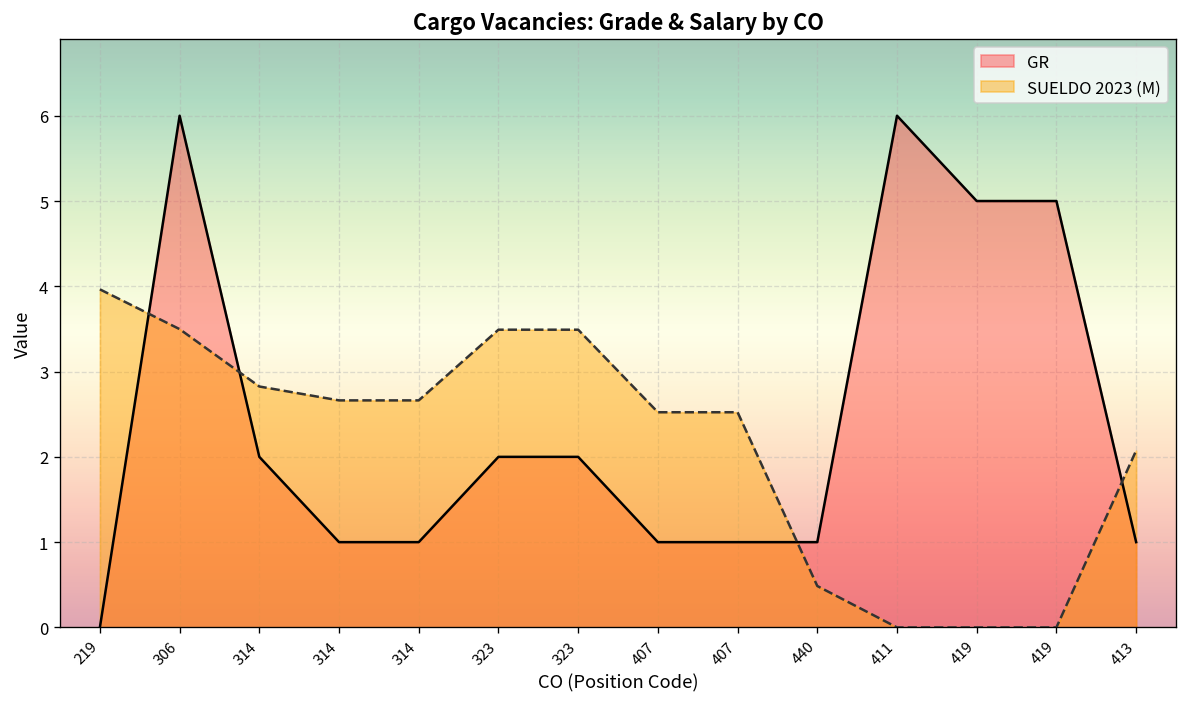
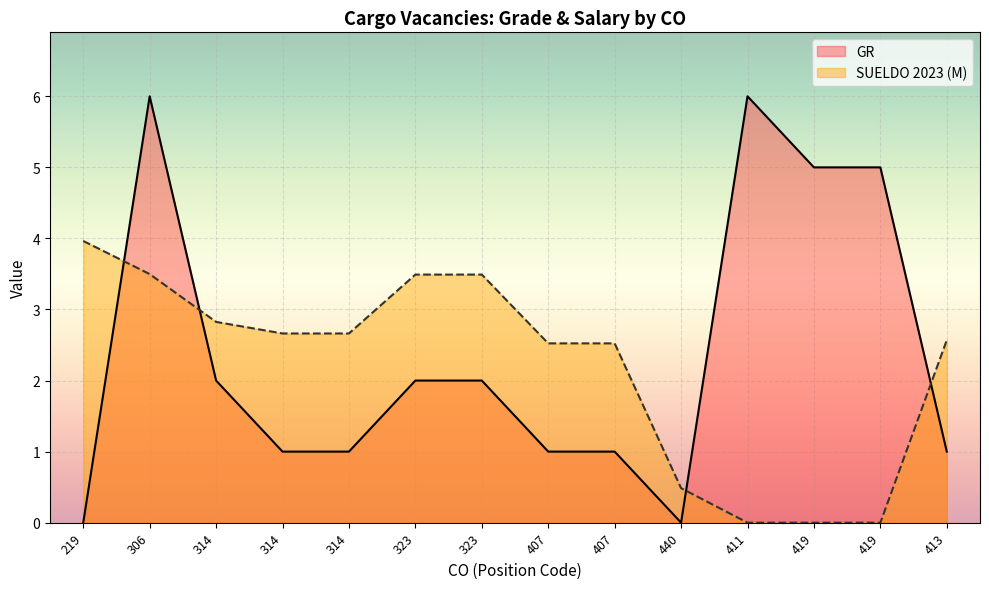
  {
    "GR": {
      "219": 0,
      "306": 6,
-     "440": 1,
+     "440": 0,
      "411": 6,
      "413": 1
    },
    "SUELDO 2023 (M)": {
      "219": 4.0,
      "306": 3.5,
      "440": 0.5,
      "411": 0.0,
-     "413": 2.1
+     "413": 2.6
    }
  }
